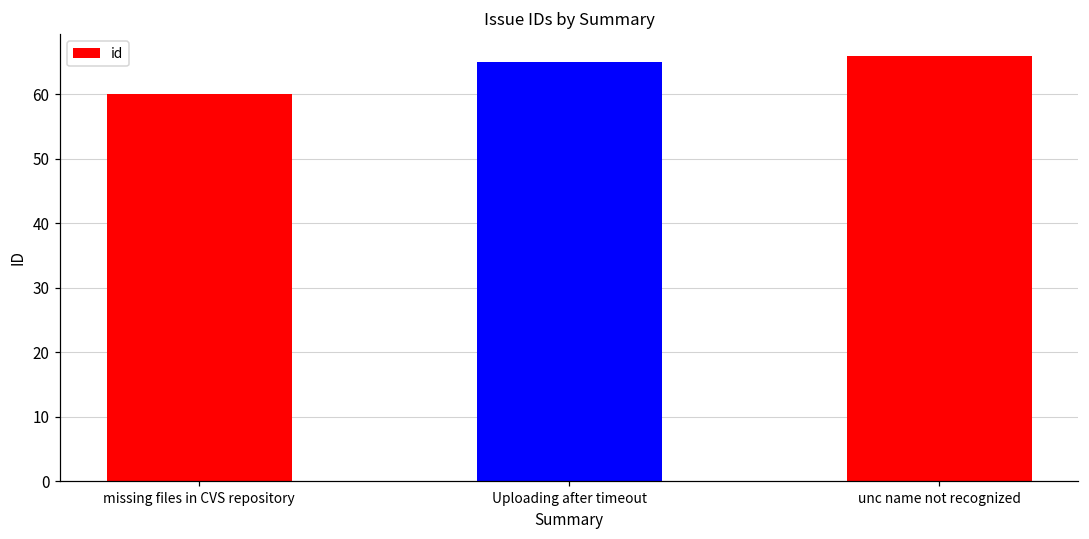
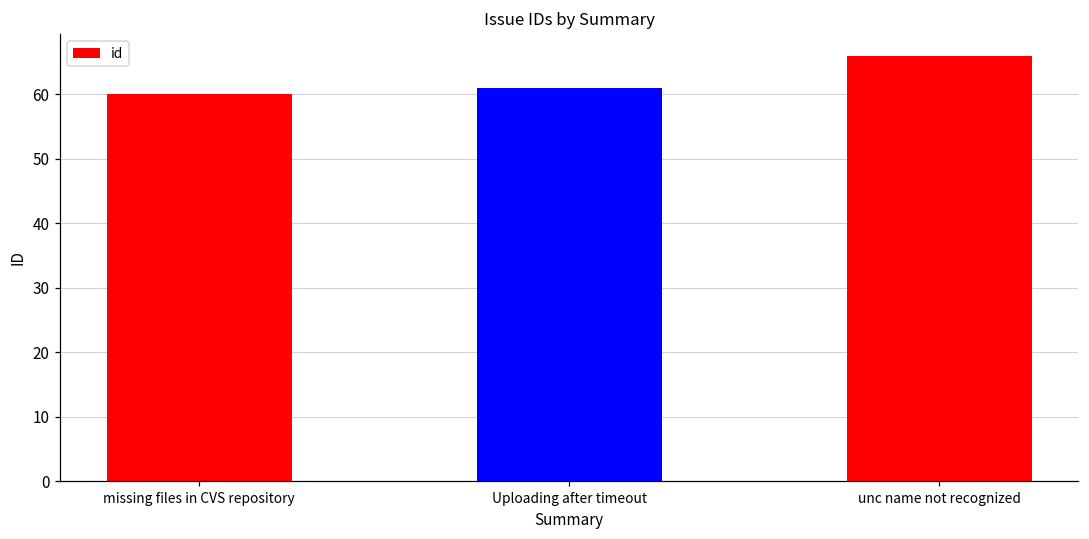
  {
    "missing files in CVS repository": 60,
-   "Uploading after timeout": 65,
+   "Uploading after timeout": 61,
    "unc name not recognized": 66
  }
